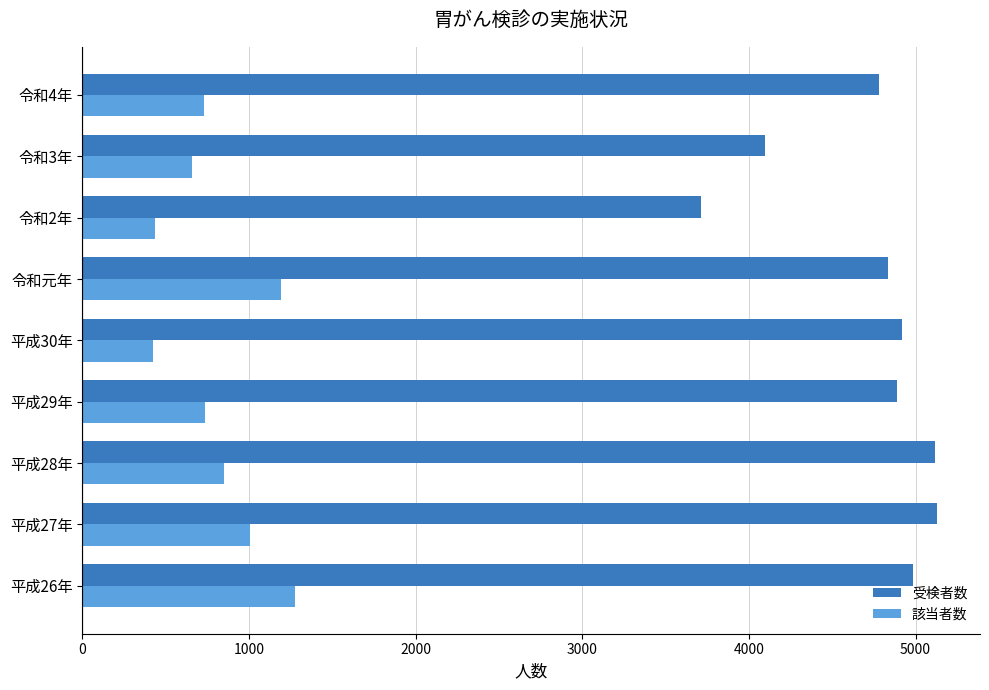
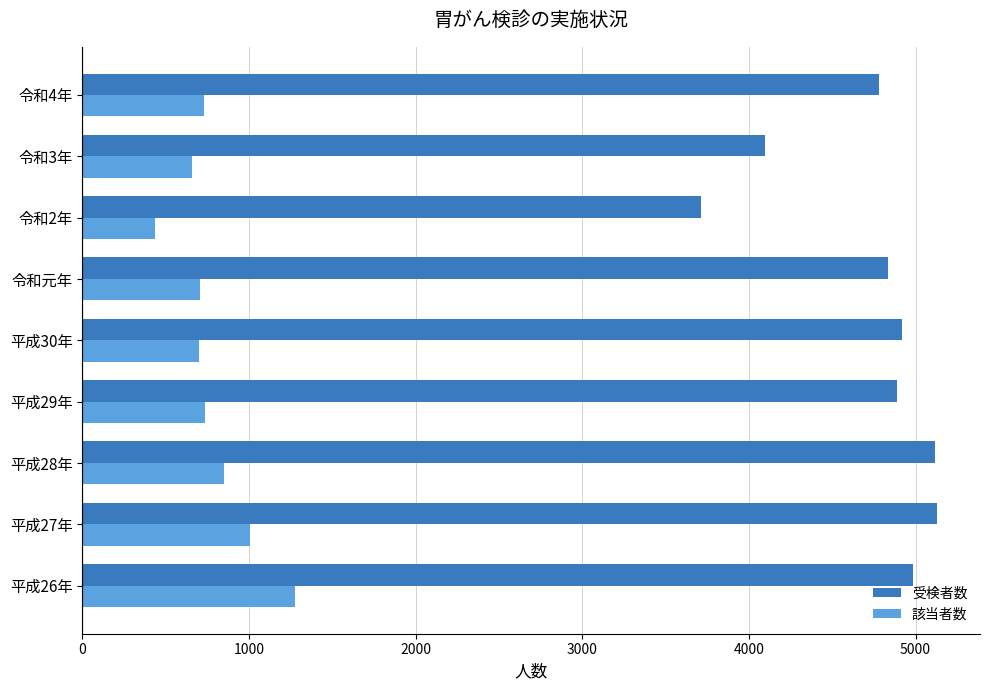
  {
    "受検者数": {
      "令和4年": 4780,
      "令和3年": 4090,
      "令和2年": 3710,
      "令和元年": 4840,
      "平成30年": 4920,
      "平成29年": 4890,
      "平成28年": 5120,
      "平成27年": 5130,
      "平成26年": 4990
    },
    "該当者数": {
      "令和4年": 730,
      "令和3年": 660,
      "令和2年": 440,
-     "令和元年": 1190,
-     "平成30年": 420,
+     "令和元年": 700,
+     "平成30年": 700,
      "平成29年": 740,
      "平成28年": 850,
      "平成27年": 1010,
      "平成26年": 1280
    }
  }
